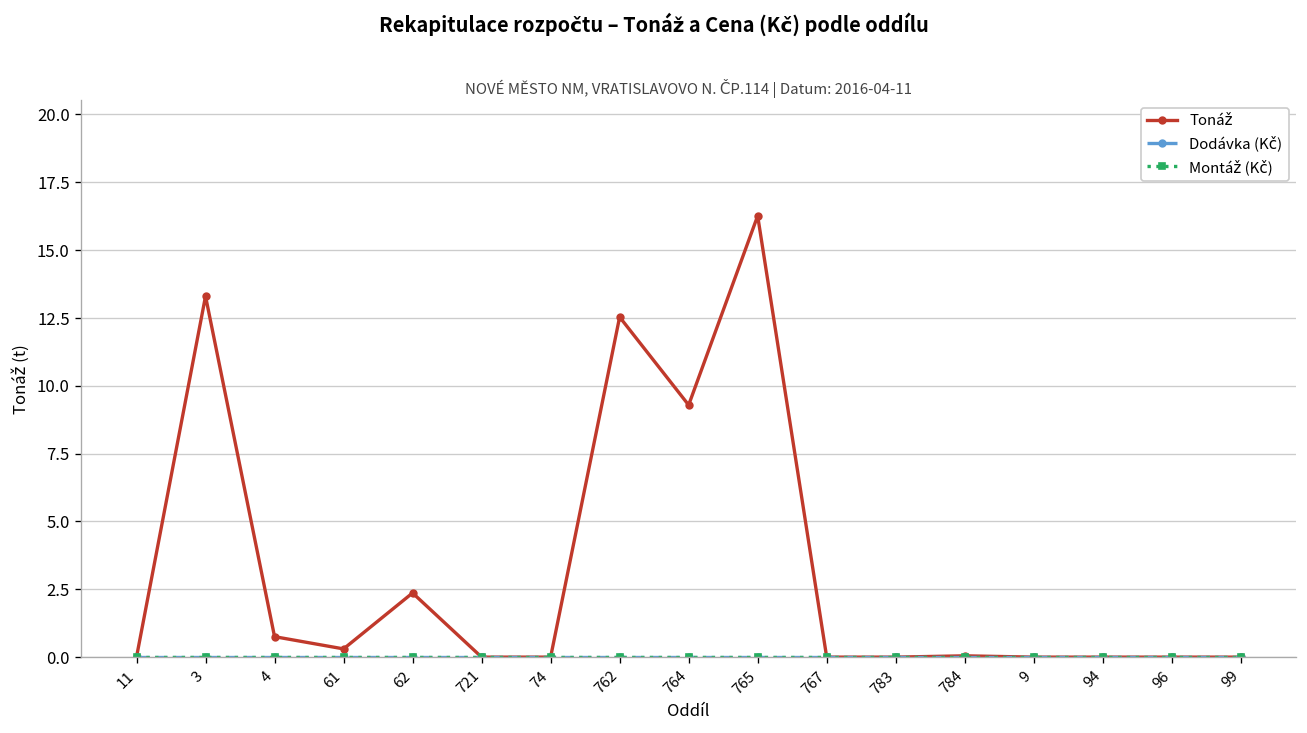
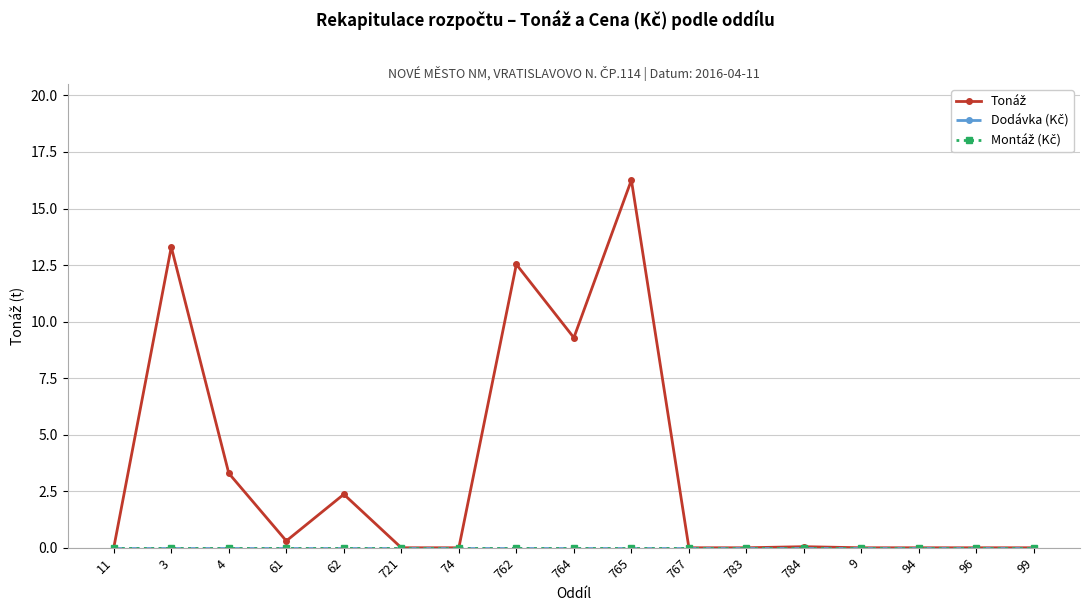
  {
    "Tonáž": {
      "3": 13.3,
-     "4": 0.8,
+     "4": 3.3,
      "61": 0.3,
      "62": 2.4,
      "762": 12.5,
      "764": 9.3,
      "765": 16.3
    },
    "Montáž (Kč)": {
      "3": 0.0,
      "4": 0.0,
      "61": 0.0,
      "62": 0.0,
      "762": 0.0,
      "764": 0.0,
      "765": 0.0
    }
  }
